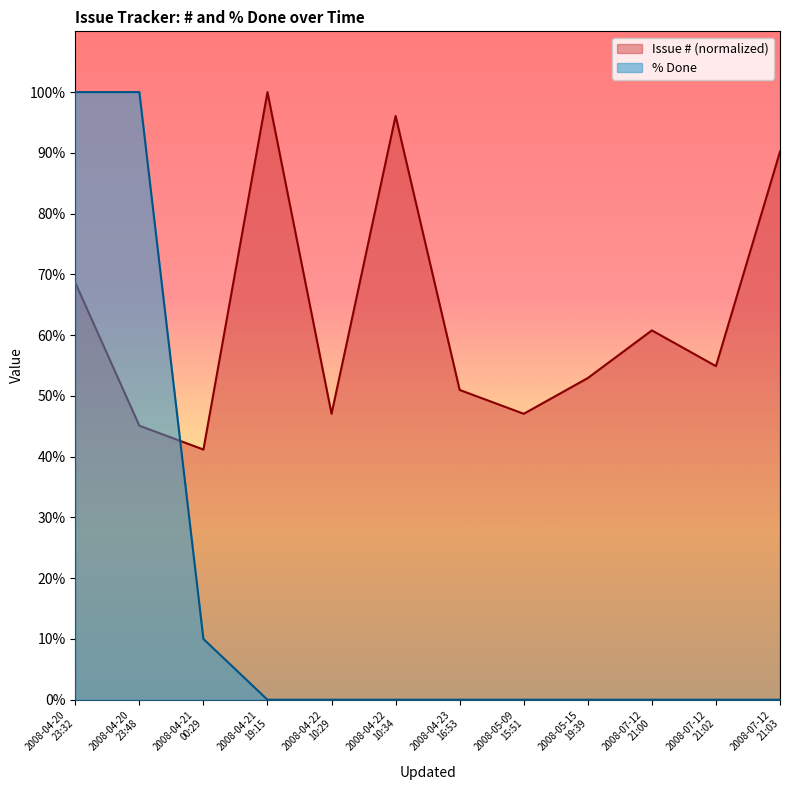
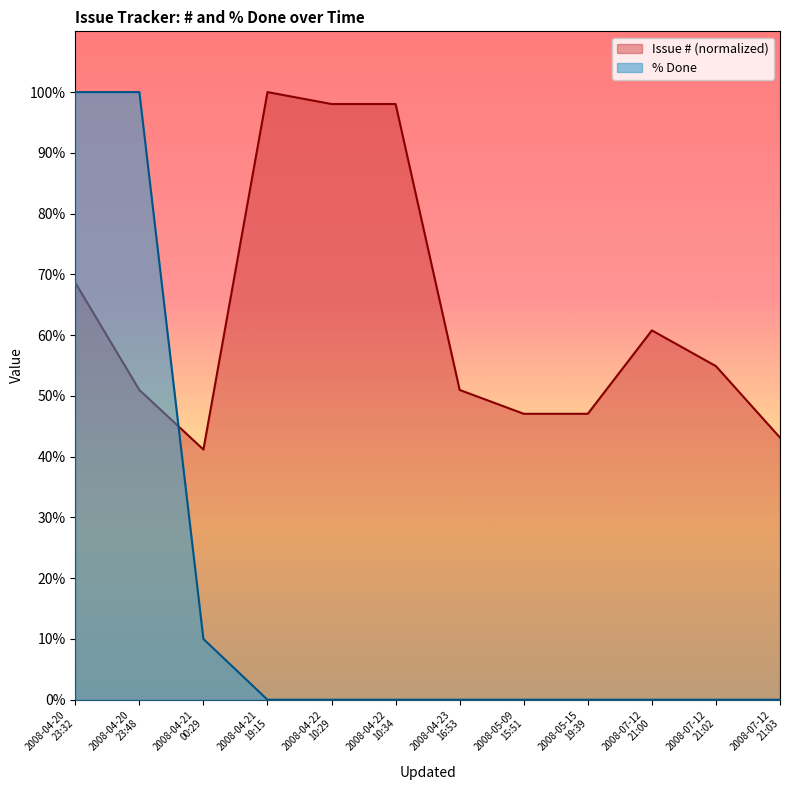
  {
    "Issue # (normalized)": {
      "2008-04-20 23:32": "69%",
-     "2008-04-20 23:48": "45%",
+     "2008-04-20 23:48": "51%",
      "2008-04-21 00:29": "41%",
      "2008-04-21 19:15": "100%",
-     "2008-04-22 10:29": "47%",
-     "2008-04-22 10:34": "96%",
+     "2008-04-22 10:29": "98%",
+     "2008-04-22 10:34": "98%",
      "2008-04-23 16:53": "51%",
      "2008-05-09 15:51": "47%",
-     "2008-05-15 19:39": "53%",
+     "2008-05-15 19:39": "47%",
      "2008-07-12 21:00": "61%",
      "2008-07-12 21:02": "55%",
-     "2008-07-12 21:03": "90%"
+     "2008-07-12 21:03": "43%"
    },
    "% Done": {
      "2008-04-20 23:32": "100%",
      "2008-04-20 23:48": "100%",
      "2008-04-21 00:29": "10%",
      "2008-04-21 19:15": "0%",
      "2008-04-22 10:29": "0%",
      "2008-04-22 10:34": "0%",
      "2008-04-23 16:53": "0%",
      "2008-05-09 15:51": "0%",
      "2008-05-15 19:39": "0%",
      "2008-07-12 21:00": "0%",
      "2008-07-12 21:02": "0%",
      "2008-07-12 21:03": "0%"
    }
  }
